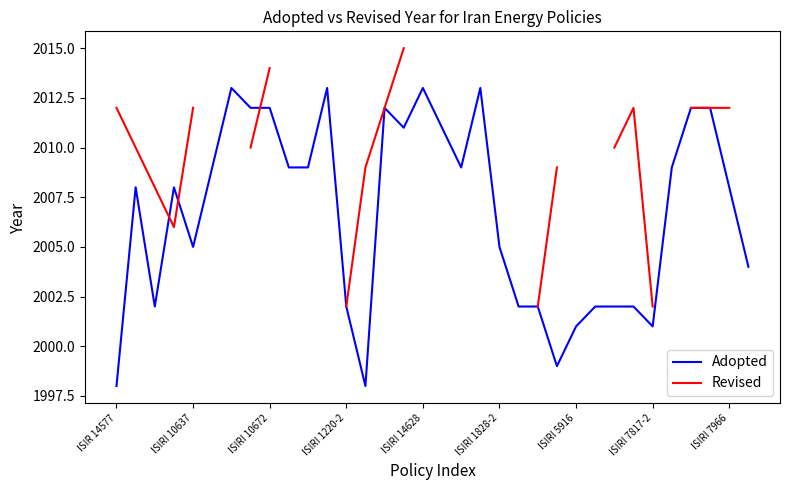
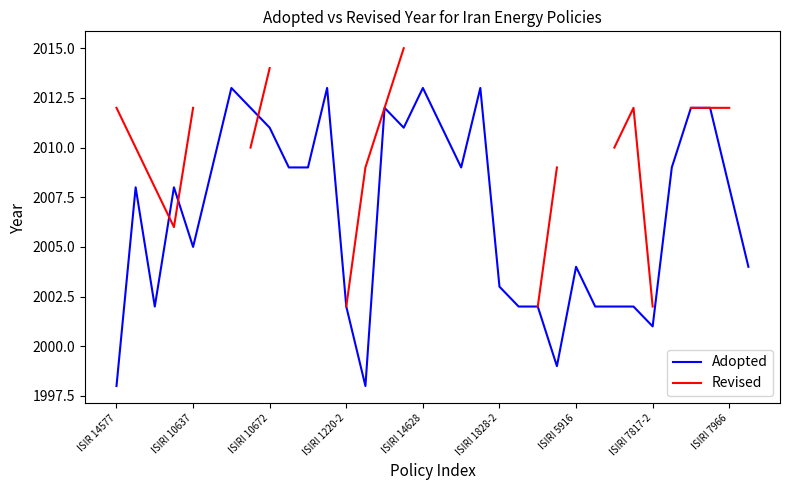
  {
    "Adopted": {
      "ISIR 14577": 1998,
      "ISIRI 10637": 2005,
-     "ISIRI 10672": 2012,
+     "ISIRI 10672": 2011,
      "ISIRI 14628": 2013,
-     "ISIRI 1828-2": 2005,
-     "ISIRI 5916": 2001,
+     "ISIRI 1828-2": 2003,
+     "ISIRI 5916": 2004,
      "ISIRI 7817-2": 2001,
      "ISIRI 7966": 2008
    },
    "Revised": {
      "ISIR 14577": 2012,
      "ISIRI 10637": 2012,
      "ISIRI 10672": 2014,
      "ISIRI 1828-2": 2010,
      "ISIRI 7817-2": 2002,
      "ISIRI 7966": 2012
    }
  }
